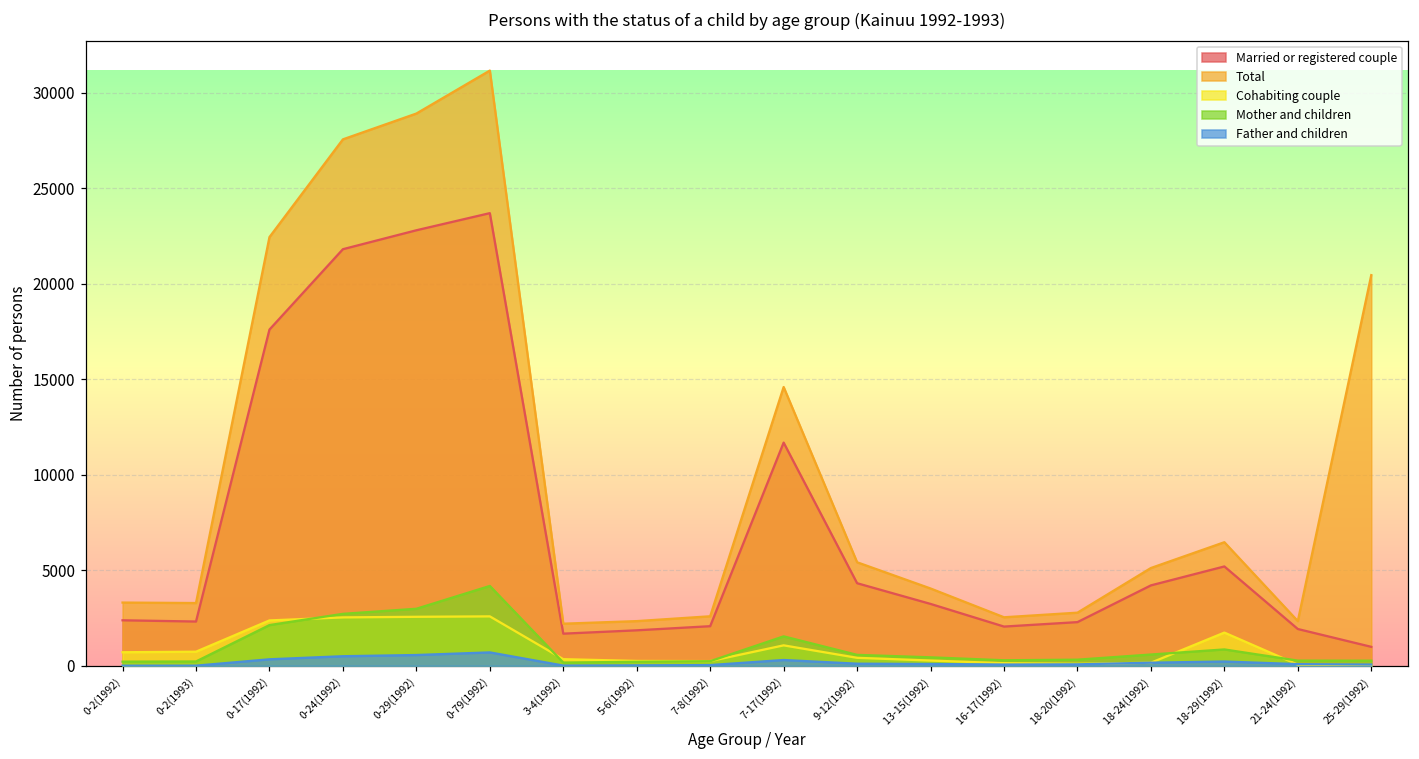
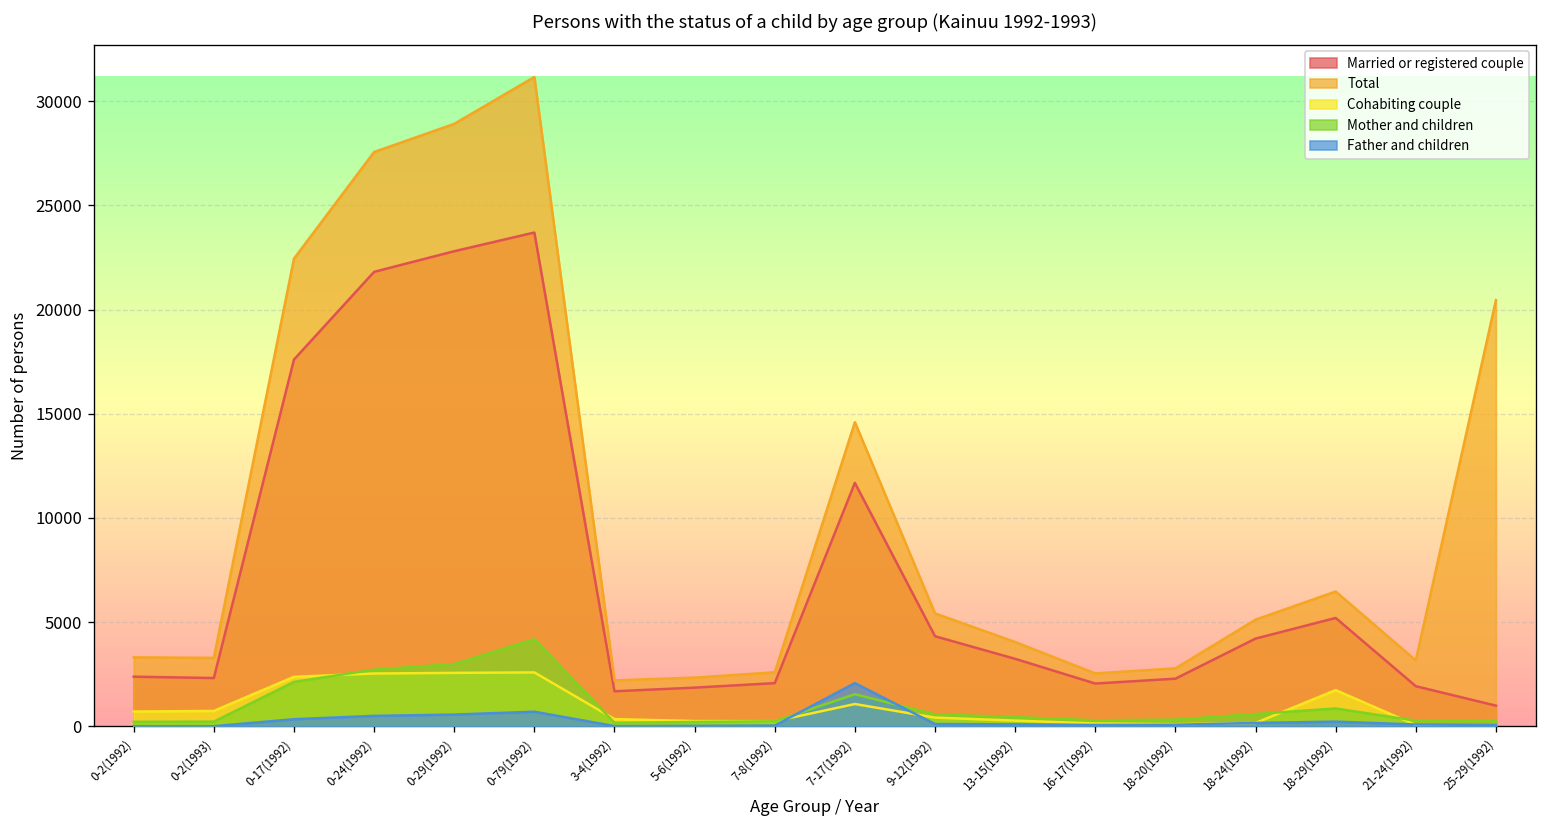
  {
    "Married or registered couple": {
      "0-2(1992)": 2400,
      "0-2(1993)": 2300,
      "0-17(1992)": 17600,
      "0-24(1992)": 21800,
      "0-29(1992)": 22800,
      "0-79(1992)": 23700,
      "3-4(1992)": 1700,
      "5-6(1992)": 1900,
      "7-8(1992)": 2100,
      "7-17(1992)": 11700,
      "9-12(1992)": 4300,
      "13-15(1992)": 3200,
      "16-17(1992)": 2100,
      "18-20(1992)": 2300,
      "18-24(1992)": 4200,
      "18-29(1992)": 5200,
      "21-24(1992)": 1900,
      "25-29(1992)": 1000
    },
    "Total": {
      "0-2(1992)": 3300,
      "0-2(1993)": 3300,
      "0-17(1992)": 22400,
      "0-24(1992)": 27600,
      "0-29(1992)": 28900,
      "0-79(1992)": 31200,
      "3-4(1992)": 2200,
      "5-6(1992)": 2300,
      "7-8(1992)": 2600,
      "7-17(1992)": 14600,
      "9-12(1992)": 5400,
      "13-15(1992)": 4000,
      "16-17(1992)": 2500,
      "18-20(1992)": 2800,
      "18-24(1992)": 5100,
      "18-29(1992)": 6500,
-     "21-24(1992)": 2300,
+     "21-24(1992)": 3200,
      "25-29(1992)": 20500
    },
    "Cohabiting couple": {
      "0-2(1992)": 700,
      "0-2(1993)": 700,
      "0-17(1992)": 2400,
      "0-24(1992)": 2500,
      "0-29(1992)": 2600,
      "0-79(1992)": 2600,
      "3-4(1992)": 300,
      "7-17(1992)": 1100,
      "9-12(1992)": 400,
      "13-15(1992)": 300,
      "18-29(1992)": 1700
    },
    "Mother and children": {
      "0-2(1992)": 200,
      "0-2(1993)": 200,
      "0-17(1992)": 2100,
      "0-24(1992)": 2700,
      "0-29(1992)": 3000,
      "0-79(1992)": 4200,
      "3-4(1992)": 200,
      "7-17(1992)": 1500,
      "9-12(1992)": 600,
      "13-15(1992)": 400,
      "16-17(1992)": 300,
      "18-20(1992)": 300,
      "18-24(1992)": 600,
      "18-29(1992)": 900,
      "21-24(1992)": 300,
      "25-29(1992)": 300
    },
    "Father and children": {
      "0-2(1992)": 0,
      "0-2(1993)": 0,
      "0-17(1992)": 300,
      "0-24(1992)": 500,
      "0-29(1992)": 600,
      "0-79(1992)": 700,
      "3-4(1992)": 0,
      "5-6(1992)": 0,
      "7-8(1992)": 0,
-     "7-17(1992)": 300,
+     "7-17(1992)": 2100,
      "9-12(1992)": 100,
      "13-15(1992)": 100,
      "18-29(1992)": 200
    }
  }
